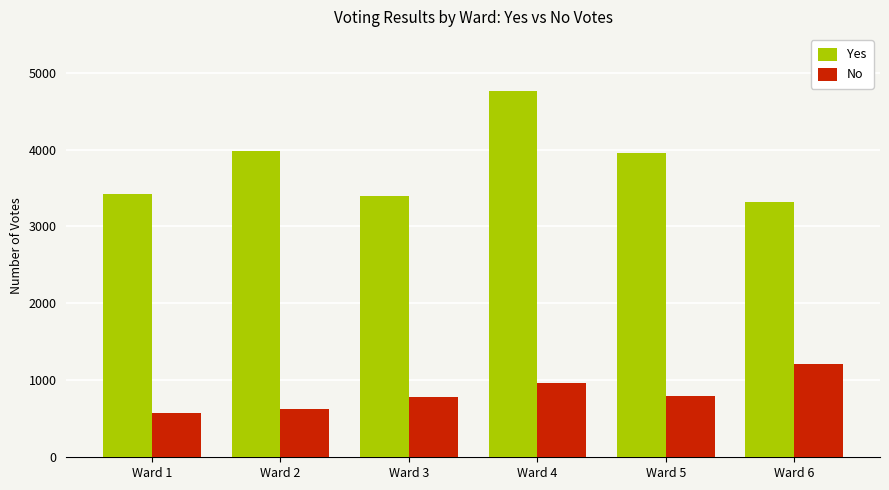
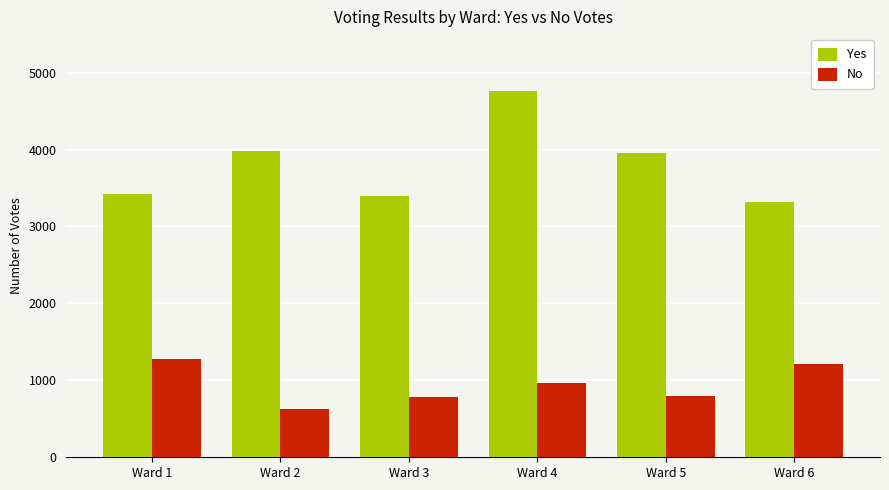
  {
    "Yes": {
      "Ward 1": 3400,
      "Ward 2": 4000,
      "Ward 3": 3400,
      "Ward 4": 4800,
      "Ward 5": 4000,
      "Ward 6": 3300
    },
    "No": {
-     "Ward 1": 600,
+     "Ward 1": 1300,
      "Ward 2": 600,
      "Ward 3": 800,
      "Ward 4": 1000,
      "Ward 5": 800,
      "Ward 6": 1200
    }
  }
